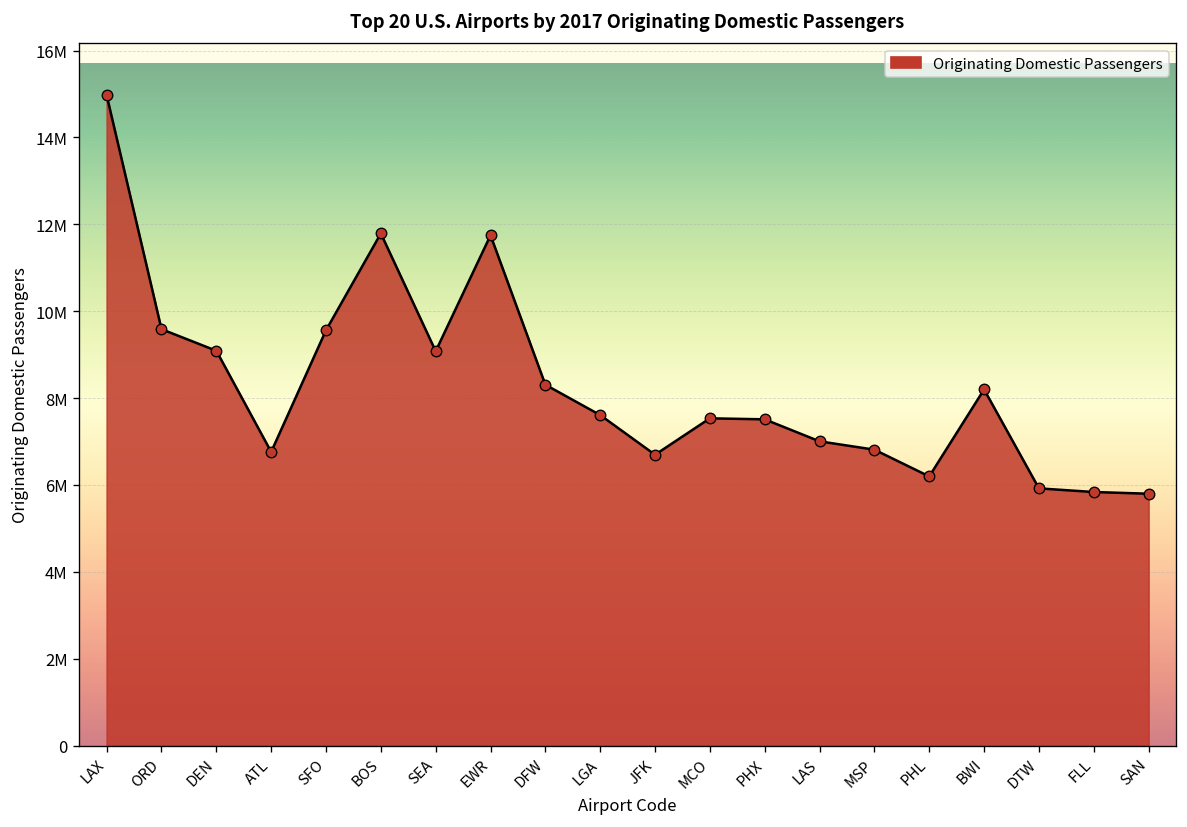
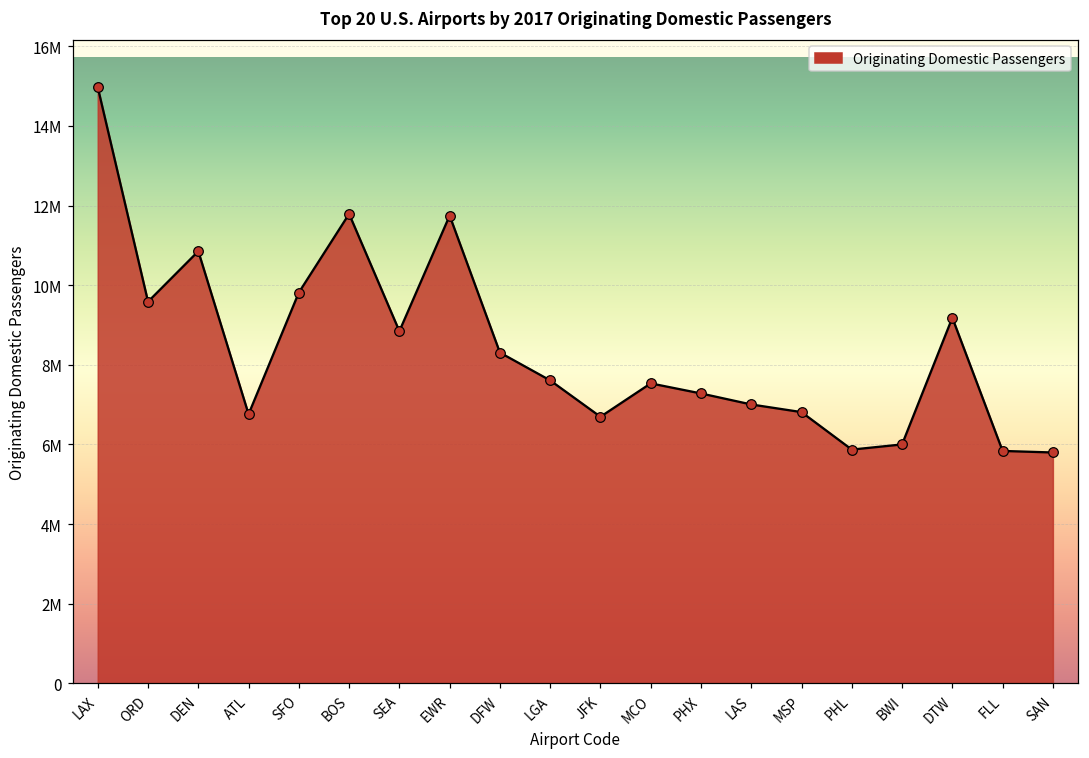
  {
    "LAX": 15000000,
    "ORD": 9600000,
-   "DEN": 9100000,
+   "DEN": 10900000,
    "ATL": 6800000,
-   "SFO": 9600000,
+   "SFO": 9800000,
    "BOS": 11800000,
-   "SEA": 9100000,
+   "SEA": 8800000,
    "EWR": 11700000,
    "DFW": 8300000,
    "LGA": 7600000,
    "JFK": 6700000,
    "MCO": 7500000,
-   "PHX": 7500000,
+   "PHX": 7300000,
    "LAS": 7000000,
    "MSP": 6800000,
-   "PHL": 6200000,
-   "BWI": 8200000,
-   "DTW": 5900000,
+   "PHL": 5900000,
+   "BWI": 6000000,
+   "DTW": 9200000,
    "FLL": 5800000,
    "SAN": 5800000
  }
